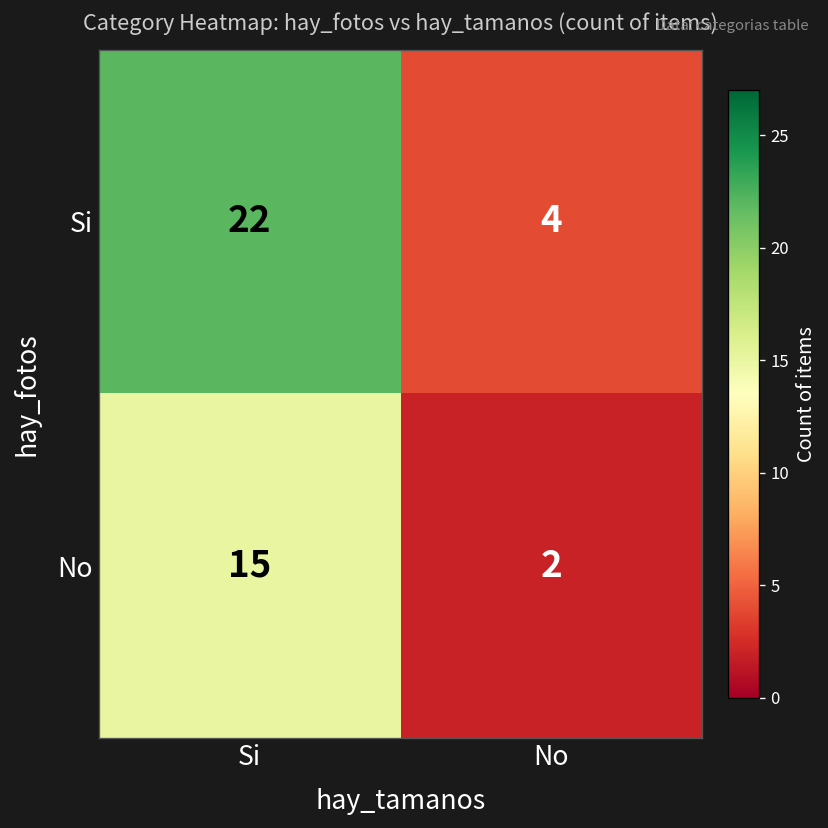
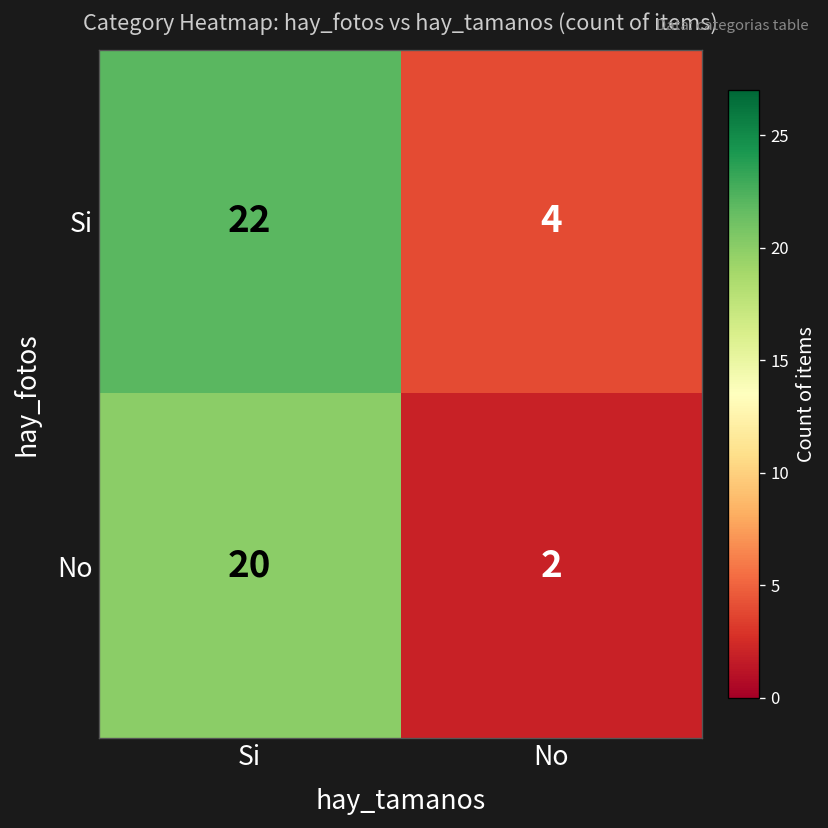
  {
    "Si": {
      "Si": 22,
      "No": 4
    },
    "No": {
-     "Si": 15,
+     "Si": 20,
      "No": 2
    }
  }
